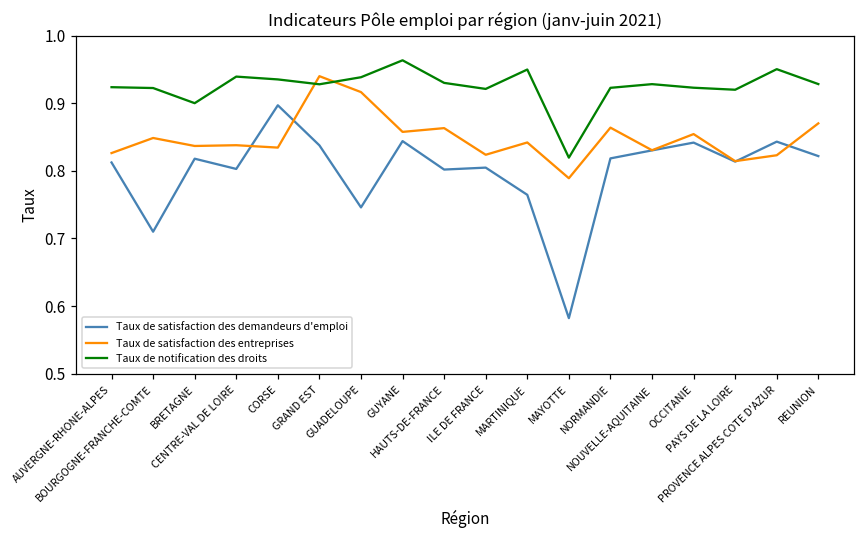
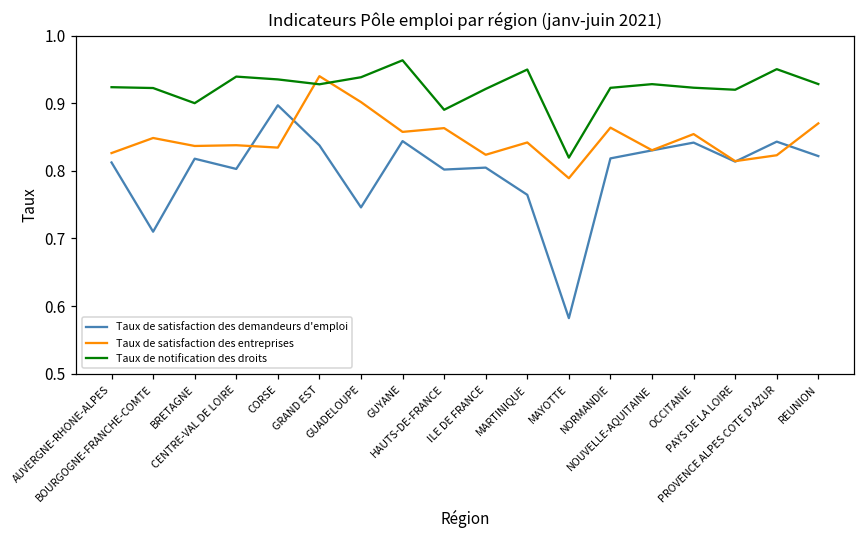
  {
    "Taux de satisfaction des demandeurs d'emploi": {
      "AUVERGNE-RHONE-ALPES": 0.81,
      "BOURGOGNE-FRANCHE-COMTE": 0.71,
      "BRETAGNE": 0.82,
      "CENTRE-VAL DE LOIRE": 0.80,
      "CORSE": 0.90,
      "GRAND EST": 0.84,
      "GUADELOUPE": 0.75,
      "GUYANE": 0.84,
      "HAUTS-DE-FRANCE": 0.80,
      "ILE DE FRANCE": 0.80,
      "MARTINIQUE": 0.76,
      "MAYOTTE": 0.58,
      "NORMANDIE": 0.82,
      "OCCITANIE": 0.84,
      "PROVENCE ALPES COTE D'AZUR": 0.84,
      "REUNION": 0.82
    },
    "Taux de satisfaction des entreprises": {
      "AUVERGNE-RHONE-ALPES": 0.83,
      "BOURGOGNE-FRANCHE-COMTE": 0.85,
      "BRETAGNE": 0.84,
      "CENTRE-VAL DE LOIRE": 0.84,
      "CORSE": 0.83,
      "GRAND EST": 0.94,
-     "GUADELOUPE": 0.92,
+     "GUADELOUPE": 0.90,
      "GUYANE": 0.86,
      "HAUTS-DE-FRANCE": 0.86,
      "ILE DE FRANCE": 0.82,
      "MARTINIQUE": 0.84,
      "MAYOTTE": 0.79,
      "NORMANDIE": 0.86,
      "OCCITANIE": 0.85,
      "PROVENCE ALPES COTE D'AZUR": 0.82,
      "REUNION": 0.87
    },
    "Taux de notification des droits": {
      "AUVERGNE-RHONE-ALPES": 0.92,
      "BOURGOGNE-FRANCHE-COMTE": 0.92,
      "BRETAGNE": 0.90,
      "CENTRE-VAL DE LOIRE": 0.94,
      "CORSE": 0.94,
      "GRAND EST": 0.93,
      "GUADELOUPE": 0.94,
      "GUYANE": 0.96,
-     "HAUTS-DE-FRANCE": 0.93,
+     "HAUTS-DE-FRANCE": 0.89,
      "ILE DE FRANCE": 0.92,
      "MARTINIQUE": 0.95,
      "MAYOTTE": 0.82,
      "NORMANDIE": 0.92,
      "NOUVELLE-AQUITAINE": 0.93,
      "OCCITANIE": 0.92,
      "PAYS DE LA LOIRE": 0.92,
      "PROVENCE ALPES COTE D'AZUR": 0.95,
      "REUNION": 0.93
    }
  }
